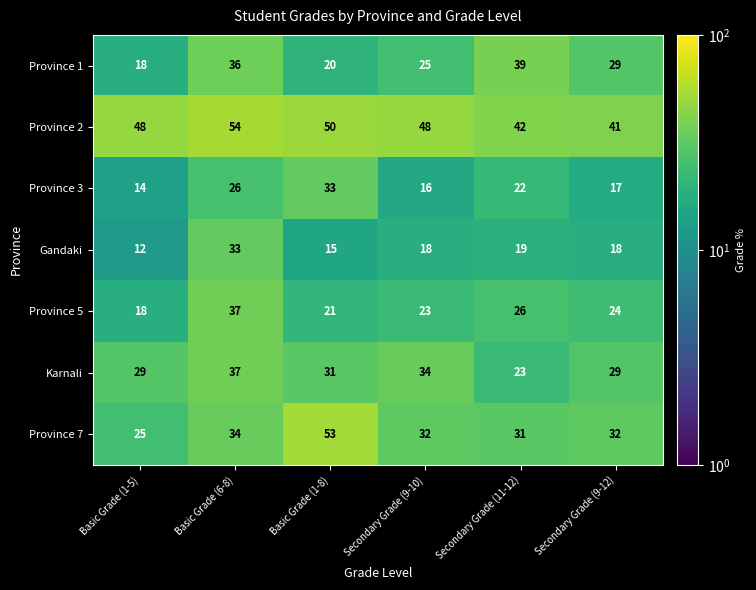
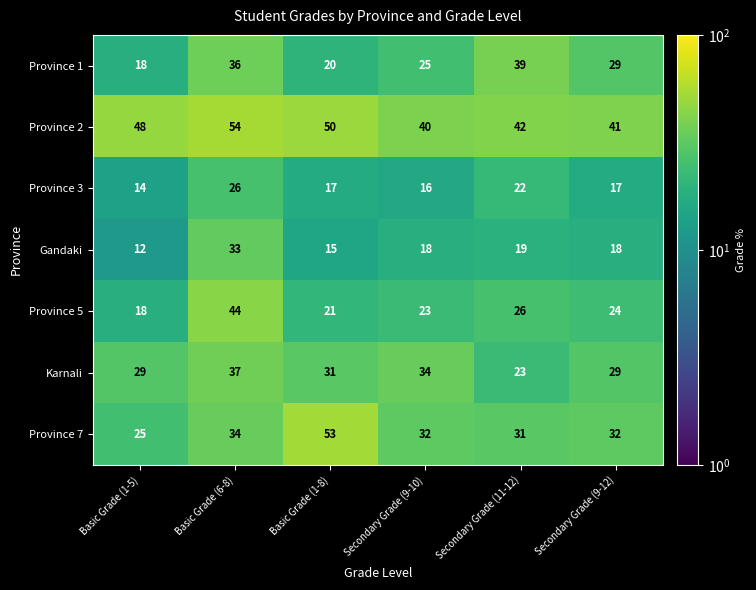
  {
    "Province 1": {
      "Basic Grade (1-5)": 18,
      "Basic Grade (6-8)": 36,
      "Basic Grade (1-8)": 20,
      "Secondary Grade (9-10)": 25,
      "Secondary Grade (11-12)": 39,
      "Secondary Grade (9-12)": 29
    },
    "Province 2": {
      "Basic Grade (1-5)": 48,
      "Basic Grade (6-8)": 54,
      "Basic Grade (1-8)": 50,
-     "Secondary Grade (9-10)": 48,
+     "Secondary Grade (9-10)": 40,
      "Secondary Grade (11-12)": 42,
      "Secondary Grade (9-12)": 41
    },
    "Province 3": {
      "Basic Grade (1-5)": 14,
      "Basic Grade (6-8)": 26,
-     "Basic Grade (1-8)": 33,
+     "Basic Grade (1-8)": 17,
      "Secondary Grade (9-10)": 16,
      "Secondary Grade (11-12)": 22,
      "Secondary Grade (9-12)": 17
    },
    "Gandaki": {
      "Basic Grade (1-5)": 12,
      "Basic Grade (6-8)": 33,
      "Basic Grade (1-8)": 15,
      "Secondary Grade (9-10)": 18,
      "Secondary Grade (11-12)": 19,
      "Secondary Grade (9-12)": 18
    },
    "Province 5": {
      "Basic Grade (1-5)": 18,
-     "Basic Grade (6-8)": 37,
+     "Basic Grade (6-8)": 44,
      "Basic Grade (1-8)": 21,
      "Secondary Grade (9-10)": 23,
      "Secondary Grade (11-12)": 26,
      "Secondary Grade (9-12)": 24
    },
    "Karnali": {
      "Basic Grade (1-5)": 29,
      "Basic Grade (6-8)": 37,
      "Basic Grade (1-8)": 31,
      "Secondary Grade (9-10)": 34,
      "Secondary Grade (11-12)": 23,
      "Secondary Grade (9-12)": 29
    },
    "Province 7": {
      "Basic Grade (1-5)": 25,
      "Basic Grade (6-8)": 34,
      "Basic Grade (1-8)": 53,
      "Secondary Grade (9-10)": 32,
      "Secondary Grade (11-12)": 31,
      "Secondary Grade (9-12)": 32
    }
  }
